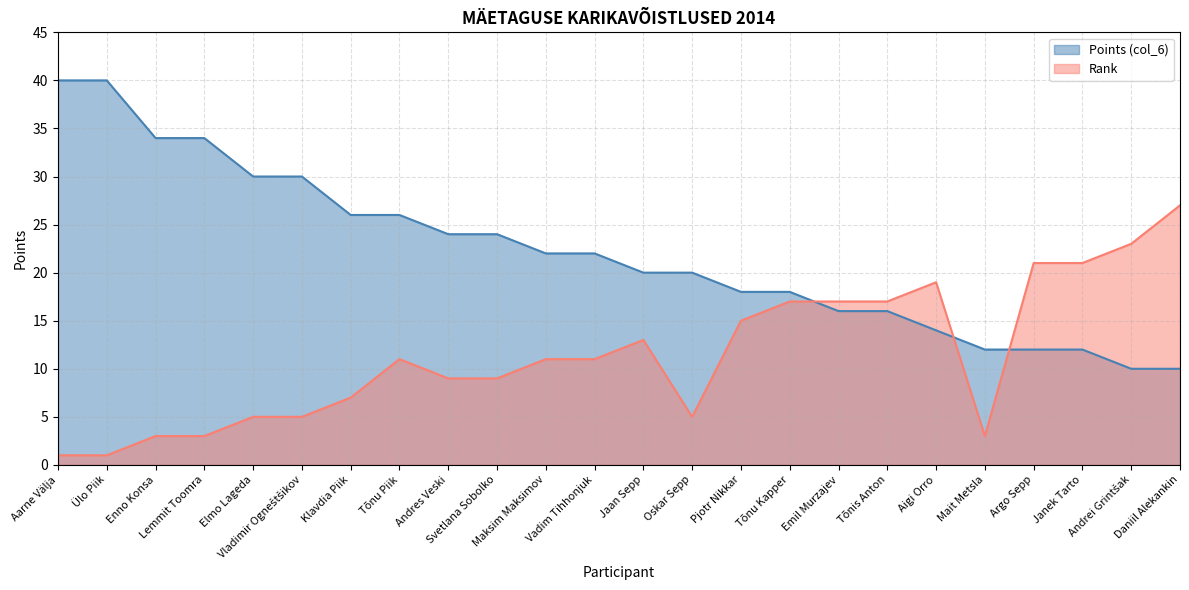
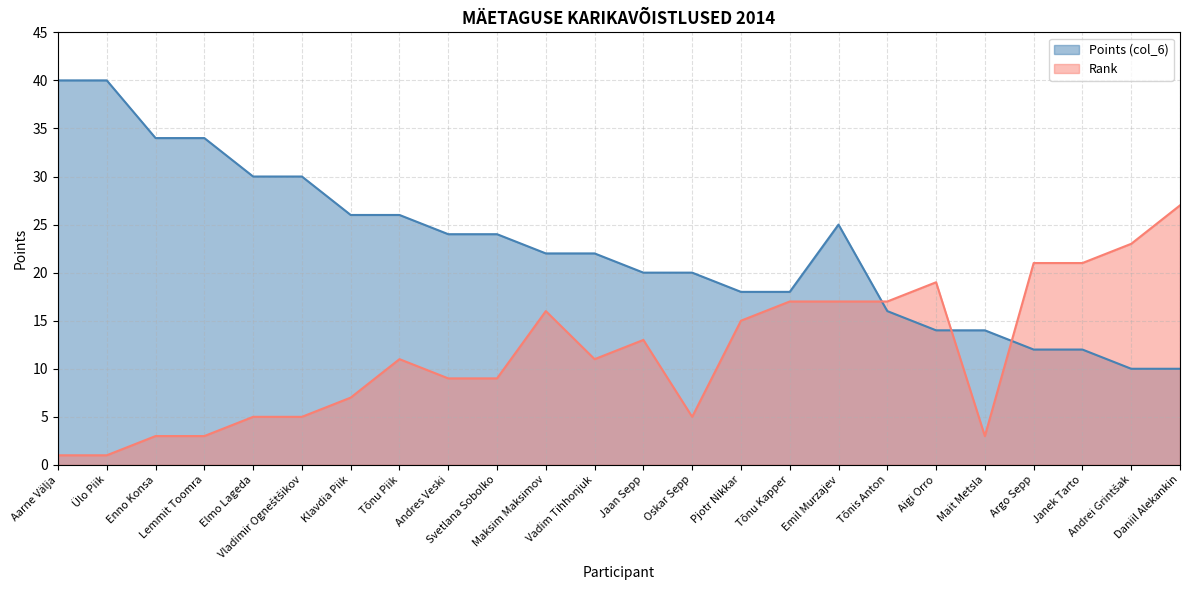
  {
    "Points (col_6)": {
      "Aarne Välja": 40,
      "Ülo Piik": 40,
      "Enno Konsa": 34,
      "Lemmit Toomra": 34,
      "Elmo Lageda": 30,
      "Vladimir Ogneštšikov": 30,
      "Klavdia Piik": 26,
      "Tõnu Piik": 26,
      "Andres Veski": 24,
      "Svetlana Sobolko": 24,
      "Maksim Maksimov": 22,
      "Vadim Tihhonjuk": 22,
      "Jaan Sepp": 20,
      "Oskar Sepp": 20,
      "Pjotr Nikkar": 18,
      "Tõnu Kapper": 18,
-     "Emil Murzajev": 16,
+     "Emil Murzajev": 25,
      "Tõnis Anton": 16,
      "Aigi Orro": 14,
-     "Mait Metsla": 12,
+     "Mait Metsla": 14,
      "Argo Sepp": 12,
      "Janek Tarto": 12,
      "Andrei Grintšak": 10,
      "Daniil Alekankin": 10
    },
    "Rank": {
      "Aarne Välja": 1,
      "Ülo Piik": 1,
      "Enno Konsa": 3,
      "Lemmit Toomra": 3,
      "Elmo Lageda": 5,
      "Vladimir Ogneštšikov": 5,
      "Klavdia Piik": 7,
      "Tõnu Piik": 11,
      "Andres Veski": 9,
      "Svetlana Sobolko": 9,
-     "Maksim Maksimov": 11,
+     "Maksim Maksimov": 16,
      "Vadim Tihhonjuk": 11,
      "Jaan Sepp": 13,
      "Oskar Sepp": 5,
      "Pjotr Nikkar": 15,
      "Tõnu Kapper": 17,
      "Emil Murzajev": 17,
      "Tõnis Anton": 17,
      "Aigi Orro": 19,
      "Mait Metsla": 3,
      "Argo Sepp": 21,
      "Janek Tarto": 21,
      "Andrei Grintšak": 23,
      "Daniil Alekankin": 27
    }
  }
